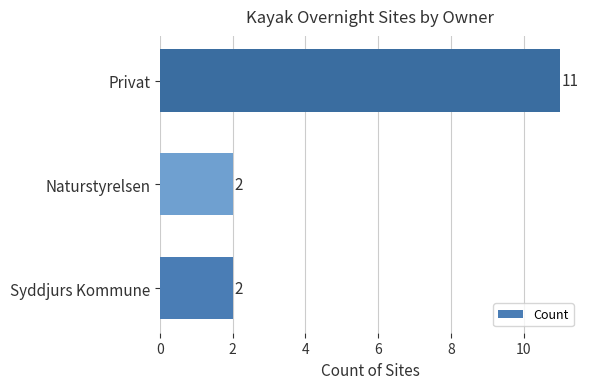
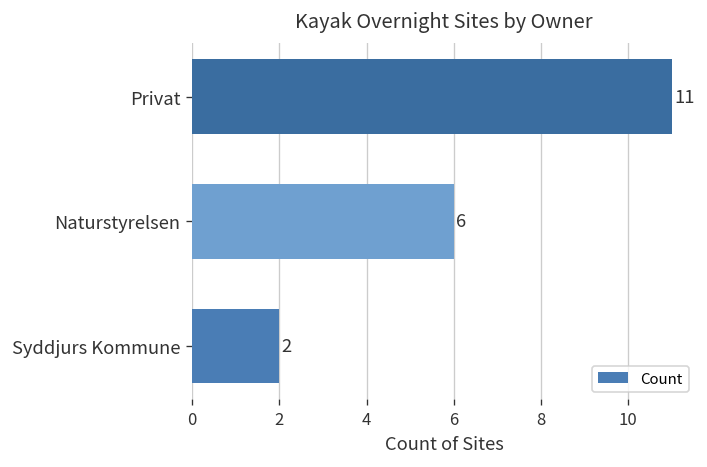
  {
    "Privat": 11,
-   "Naturstyrelsen": 2,
+   "Naturstyrelsen": 6,
    "Syddjurs Kommune": 2
  }
